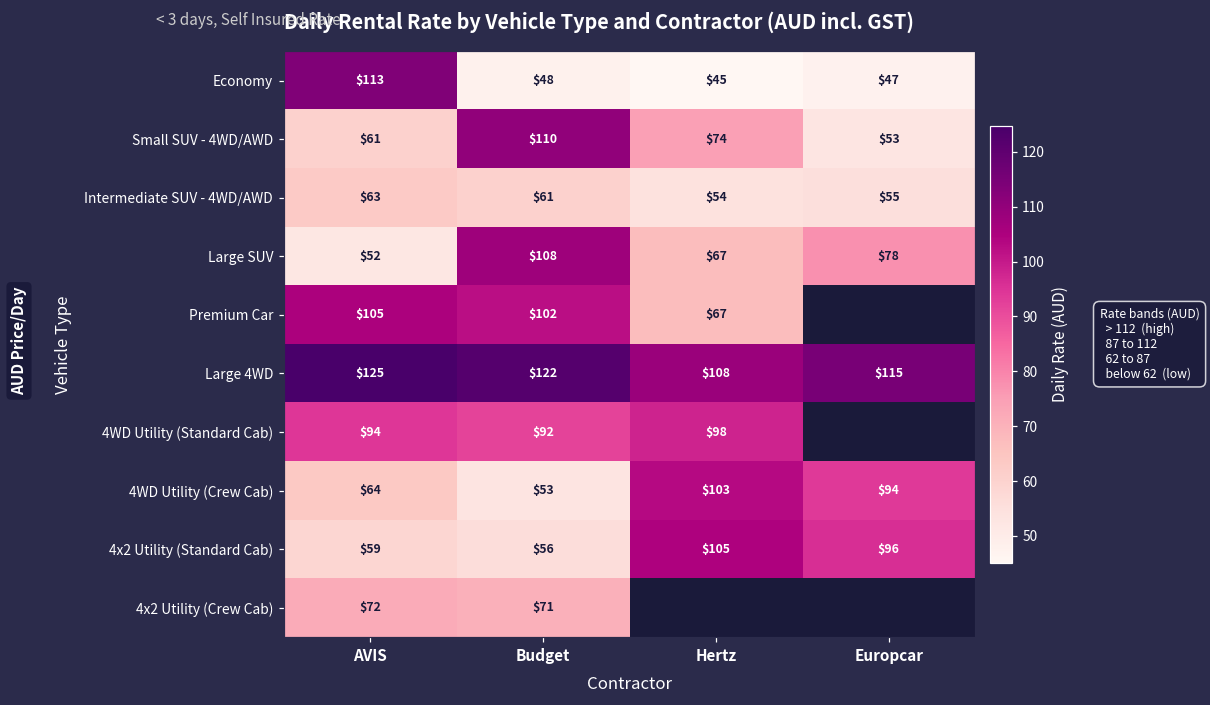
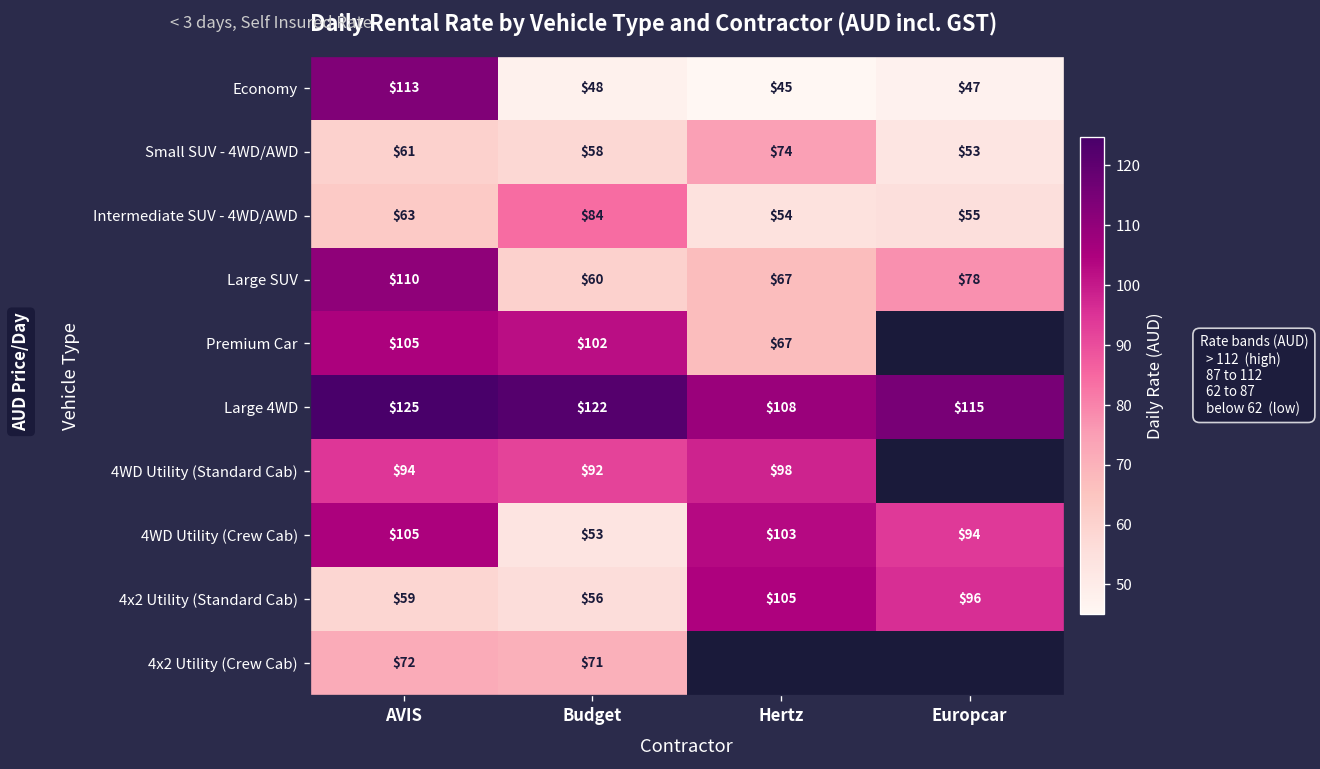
  {
    "Economy": {
      "AVIS": "$113",
      "Budget": "$48",
      "Hertz": "$45",
      "Europcar": "$47"
    },
    "Small SUV - 4WD/AWD": {
      "AVIS": "$61",
-     "Budget": "$110",
+     "Budget": "$58",
      "Hertz": "$74",
      "Europcar": "$53"
    },
    "Intermediate SUV - 4WD/AWD": {
      "AVIS": "$63",
-     "Budget": "$61",
+     "Budget": "$84",
      "Hertz": "$54",
      "Europcar": "$55"
    },
    "Large SUV": {
-     "AVIS": "$52",
-     "Budget": "$108",
+     "AVIS": "$110",
+     "Budget": "$60",
      "Hertz": "$67",
      "Europcar": "$78"
    },
    "Premium Car": {
      "AVIS": "$105",
      "Budget": "$102",
      "Hertz": "$67"
    },
    "Large 4WD": {
      "AVIS": "$125",
      "Budget": "$122",
      "Hertz": "$108",
      "Europcar": "$115"
    },
    "4WD Utility (Standard Cab)": {
      "AVIS": "$94",
      "Budget": "$92",
      "Hertz": "$98"
    },
    "4WD Utility (Crew Cab)": {
-     "AVIS": "$64",
+     "AVIS": "$105",
      "Budget": "$53",
      "Hertz": "$103",
      "Europcar": "$94"
    },
    "4x2 Utility (Standard Cab)": {
      "AVIS": "$59",
      "Budget": "$56",
      "Hertz": "$105",
      "Europcar": "$96"
    },
    "4x2 Utility (Crew Cab)": {
      "AVIS": "$72",
      "Budget": "$71"
    }
  }
